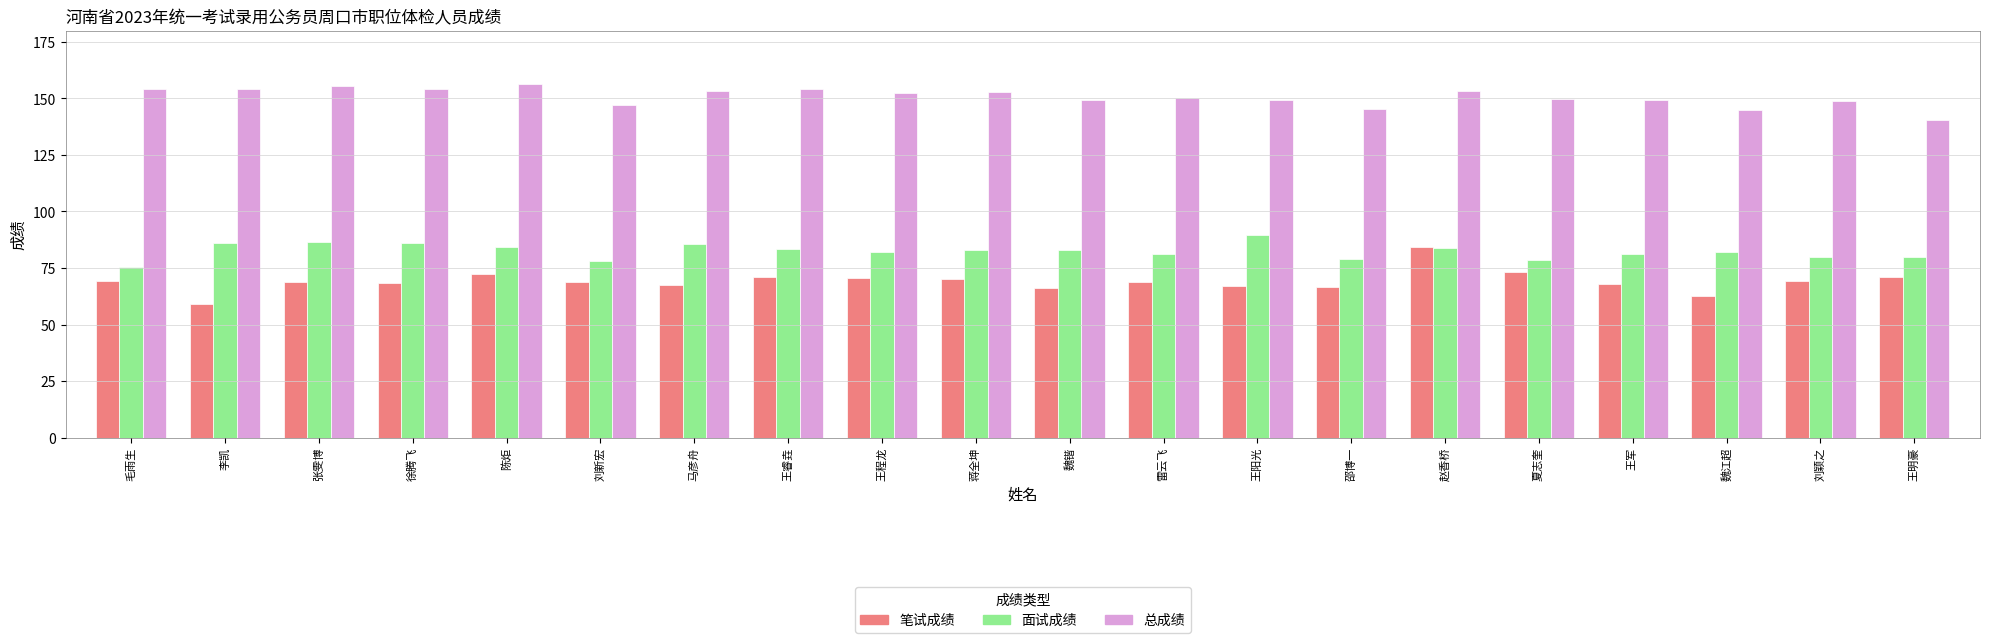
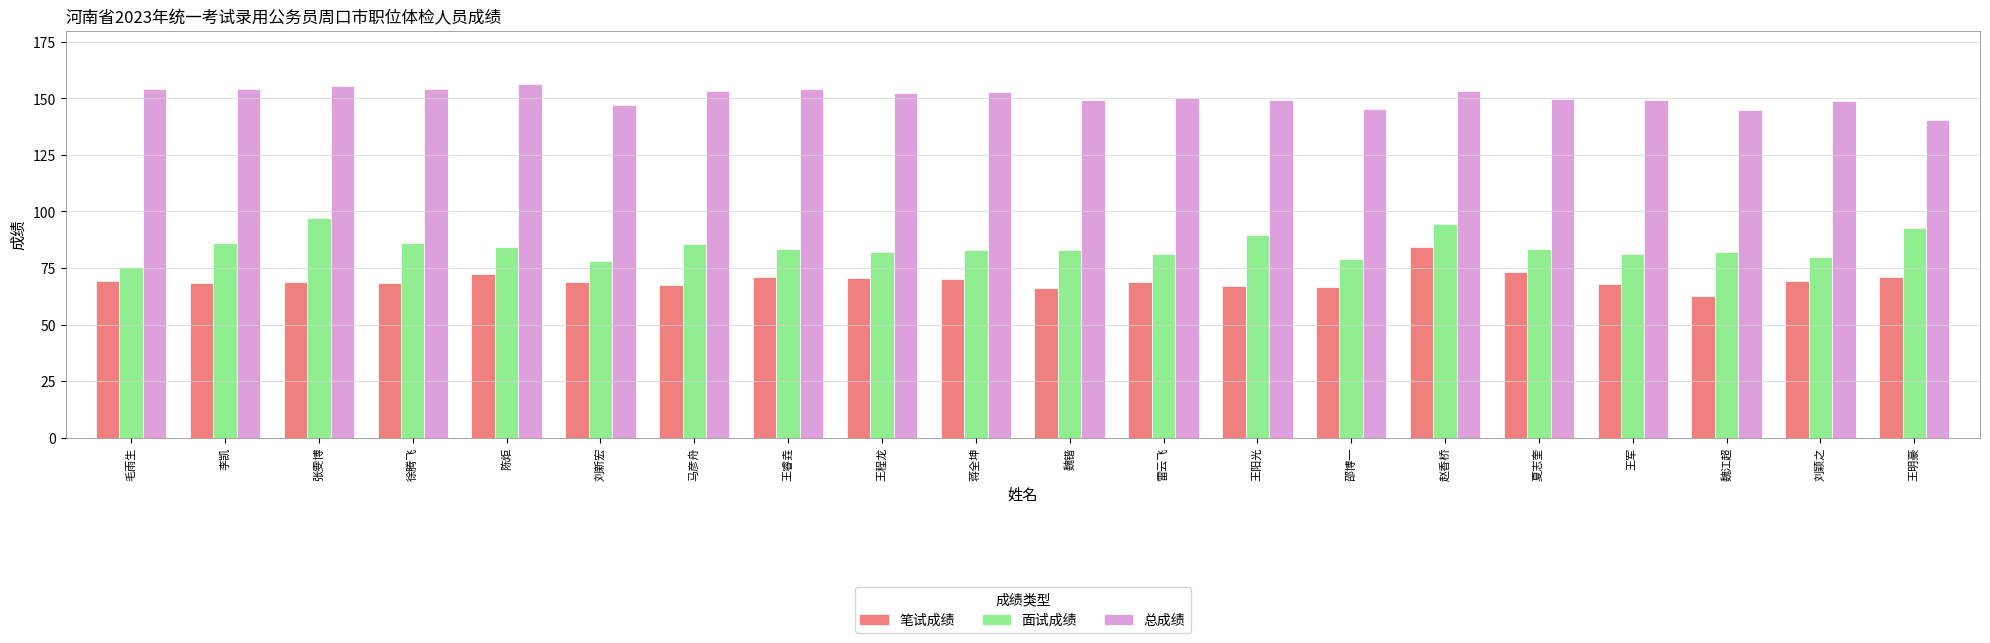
  {
    "笔试成绩": {
      "毛雨生": 69,
-     "李凯": 59,
+     "李凯": 68,
      "张雯博": 69,
      "徐腾飞": 68,
      "陈炬": 72,
      "刘新宏": 69,
      "马彦舟": 68,
      "王睿垚": 71,
      "王程龙": 71,
      "蒋全坤": 70,
      "魏锴": 66,
      "雷云飞": 69,
      "王阳光": 67,
      "邵博一": 67,
      "赵香桥": 84,
      "夏志奎": 73,
      "王军": 68,
      "魏江超": 63,
      "刘颖之": 69,
      "王明豪": 71
    },
    "面试成绩": {
      "毛雨生": 75,
      "李凯": 86,
-     "张雯博": 87,
+     "张雯博": 97,
      "徐腾飞": 86,
      "陈炬": 84,
      "刘新宏": 78,
      "马彦舟": 86,
      "王睿垚": 83,
      "王程龙": 82,
      "蒋全坤": 83,
      "魏锴": 83,
      "雷云飞": 81,
      "王阳光": 90,
      "邵博一": 79,
-     "赵香桥": 84,
-     "夏志奎": 79,
+     "赵香桥": 95,
+     "夏志奎": 83,
      "王军": 81,
      "魏江超": 82,
      "刘颖之": 80,
-     "王明豪": 80
+     "王明豪": 93
    },
    "总成绩": {
      "毛雨生": 154,
      "李凯": 154,
      "张雯博": 155,
      "徐腾飞": 154,
      "陈炬": 157,
      "刘新宏": 147,
      "马彦舟": 153,
      "王睿垚": 154,
      "王程龙": 153,
      "蒋全坤": 153,
      "魏锴": 149,
      "雷云飞": 150,
      "王阳光": 149,
      "邵博一": 145,
      "赵香桥": 153,
      "夏志奎": 150,
      "王军": 149,
      "魏江超": 145,
      "刘颖之": 149,
      "王明豪": 140
    }
  }
